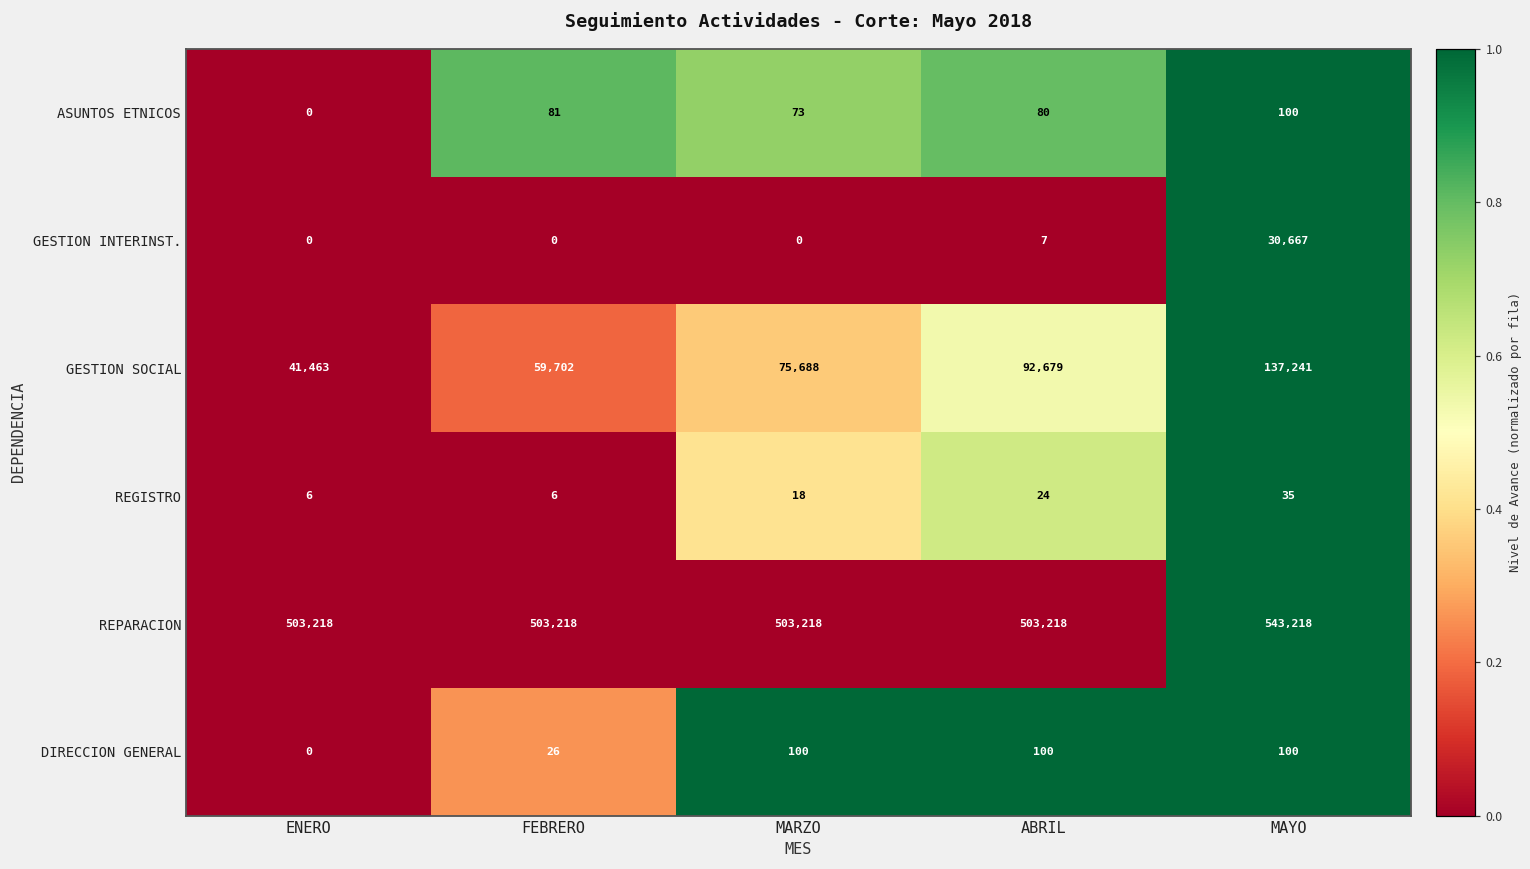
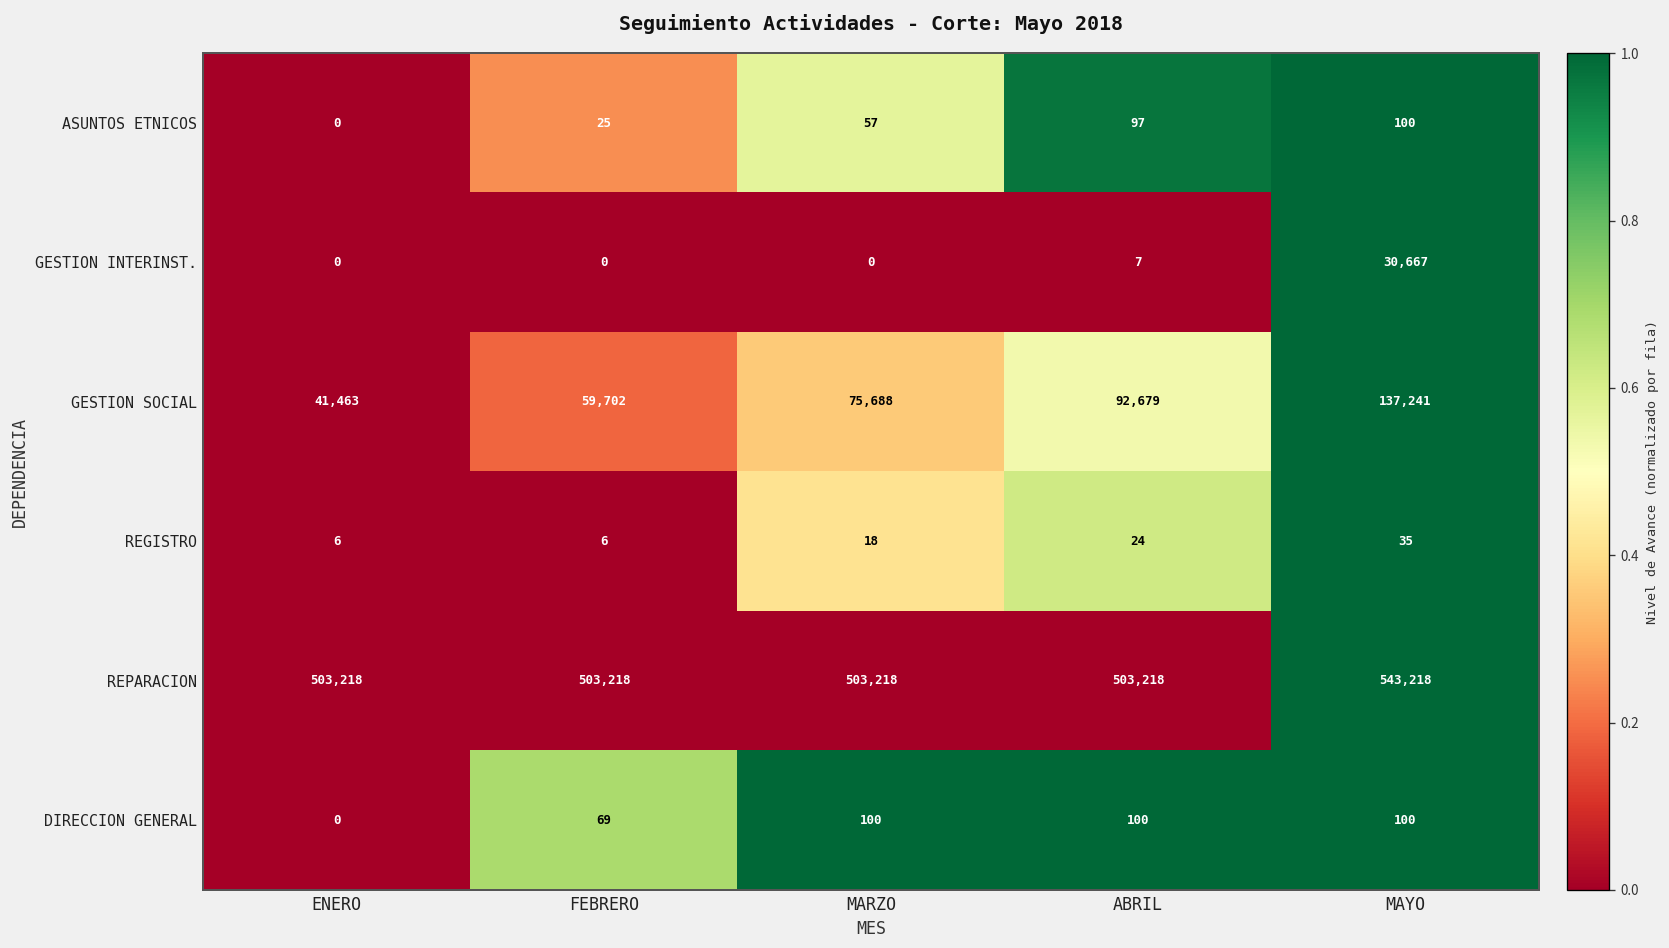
  {
    "ASUNTOS ETNICOS": {
      "ENERO": "0",
-     "FEBRERO": "81",
-     "MARZO": "73",
-     "ABRIL": "80",
+     "FEBRERO": "25",
+     "MARZO": "57",
+     "ABRIL": "97",
      "MAYO": "100"
    },
    "GESTION INTERINST.": {
      "ENERO": "0",
      "FEBRERO": "0",
      "MARZO": "0",
      "ABRIL": "7",
      "MAYO": "30,667"
    },
    "GESTION SOCIAL": {
      "ENERO": "41,463",
      "FEBRERO": "59,702",
      "MARZO": "75,688",
      "ABRIL": "92,679",
      "MAYO": "137,241"
    },
    "REGISTRO": {
      "ENERO": "6",
      "FEBRERO": "6",
      "MARZO": "18",
      "ABRIL": "24",
      "MAYO": "35"
    },
    "REPARACION": {
      "ENERO": "503,218",
      "FEBRERO": "503,218",
      "MARZO": "503,218",
      "ABRIL": "503,218",
      "MAYO": "543,218"
    },
    "DIRECCION GENERAL": {
      "ENERO": "0",
-     "FEBRERO": "26",
+     "FEBRERO": "69",
      "MARZO": "100",
      "ABRIL": "100",
      "MAYO": "100"
    }
  }
